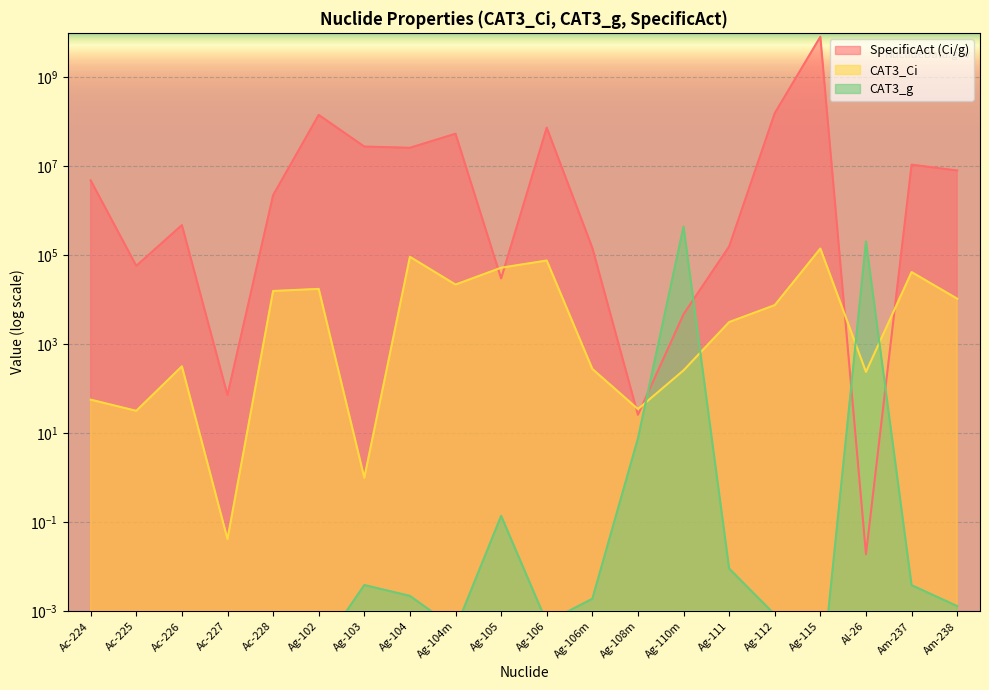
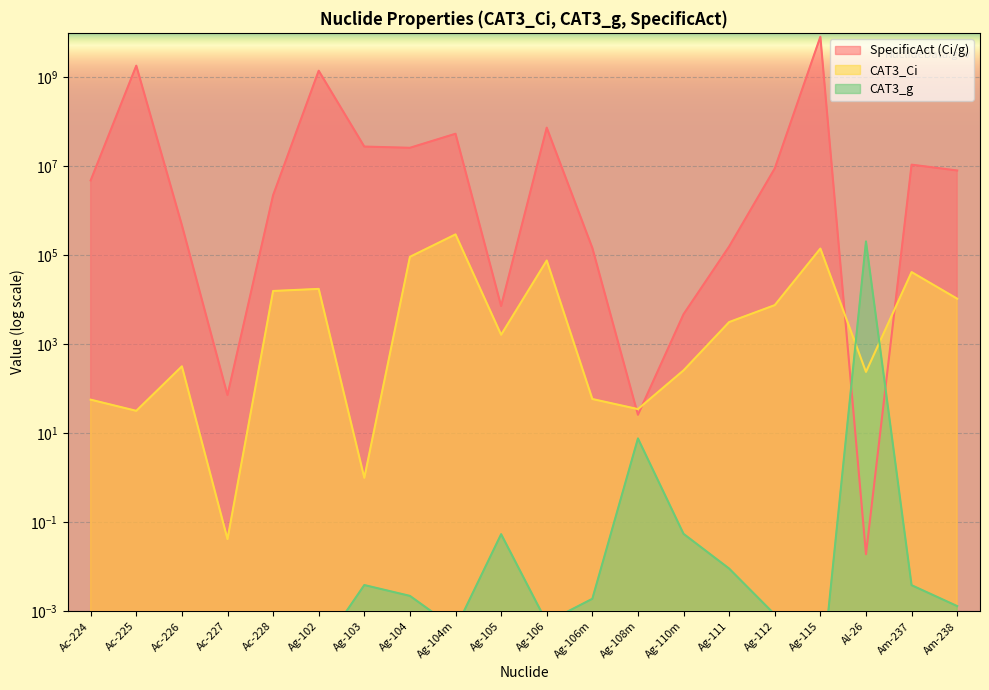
  {
    "SpecificAct (Ci/g)": {
      "Ac-224": 5000000,
-     "Ac-225": 60000,
+     "Ac-225": 1800000000,
      "Ac-226": 500000,
      "Ac-227": 70,
      "Ac-228": 2000000,
-     "Ag-102": 140000000,
+     "Ag-102": 1400000000,
      "Ag-103": 30000000,
      "Ag-104": 30000000,
      "Ag-104m": 50000000,
-     "Ag-105": 30000,
+     "Ag-105": 7000,
      "Ag-106": 70000000,
      "Ag-106m": 150000,
      "Ag-108m": 30,
      "Ag-110m": 5000,
      "Ag-111": 160000,
-     "Ag-112": 160000000,
+     "Ag-112": 9000000,
      "Ag-115": 8000000000,
      "Al-26": 0.019,
      "Am-237": 11000000,
      "Am-238": 8000000
    },
    "CAT3_Ci": {
      "Ac-224": 60,
      "Ac-225": 30,
      "Ac-226": 300,
      "Ac-227": 0.04,
      "Ac-228": 16000,
      "Ag-102": 18000,
      "Ag-103": 1,
      "Ag-104": 90000,
-     "Ag-104m": 20000,
-     "Ag-105": 50000,
+     "Ag-104m": 300000,
+     "Ag-105": 1600,
      "Ag-106": 80000,
-     "Ag-106m": 300,
+     "Ag-106m": 60,
      "Ag-108m": 40,
      "Ag-110m": 300,
      "Ag-111": 3000,
      "Ag-112": 8000,
      "Ag-115": 140000,
      "Al-26": 200,
      "Am-237": 40000,
      "Am-238": 11000
    },
    "CAT3_g": {
      "Ag-103": 0.004,
      "Ag-104": 0.002,
-     "Ag-105": 0.14,
+     "Ag-105": 0.05,
      "Ag-106m": 0.0019,
      "Ag-108m": 8,
-     "Ag-110m": 400000,
+     "Ag-110m": 0.06,
      "Ag-111": 0.01,
      "Al-26": 200000,
      "Am-237": 0.004,
      "Am-238": 0.0013
    }
  }
